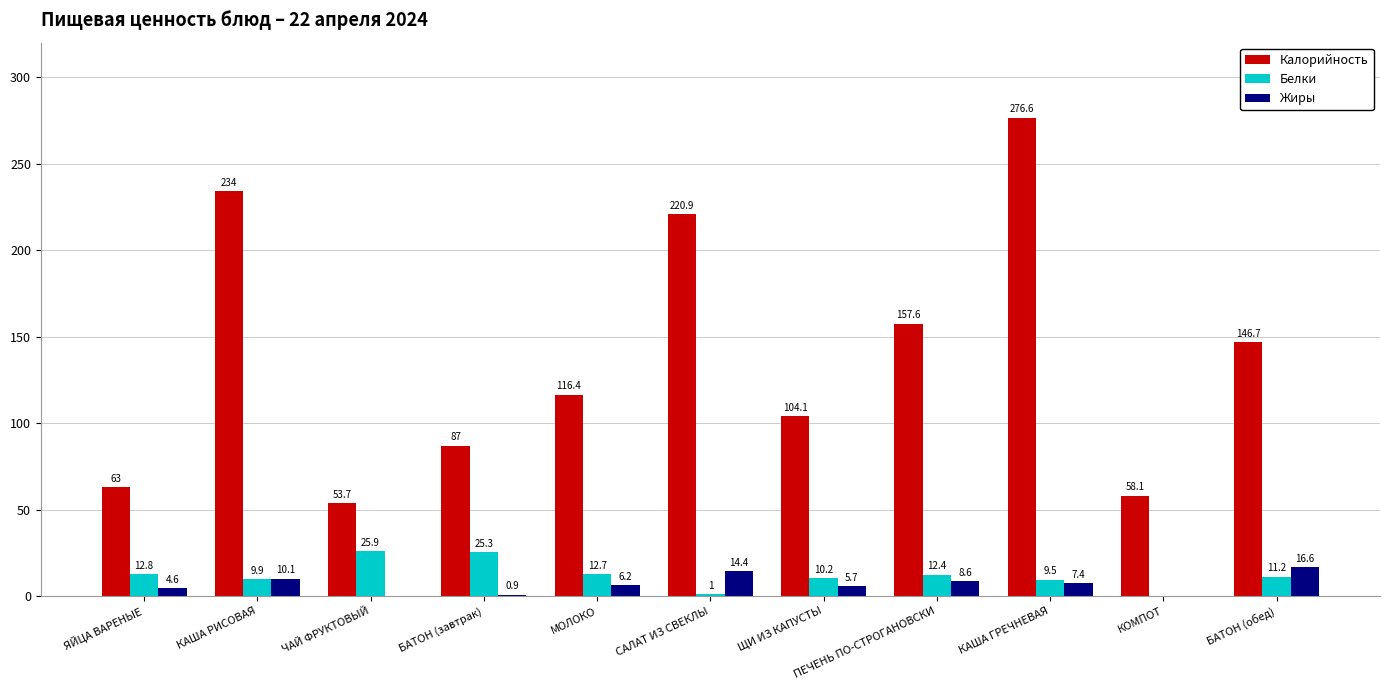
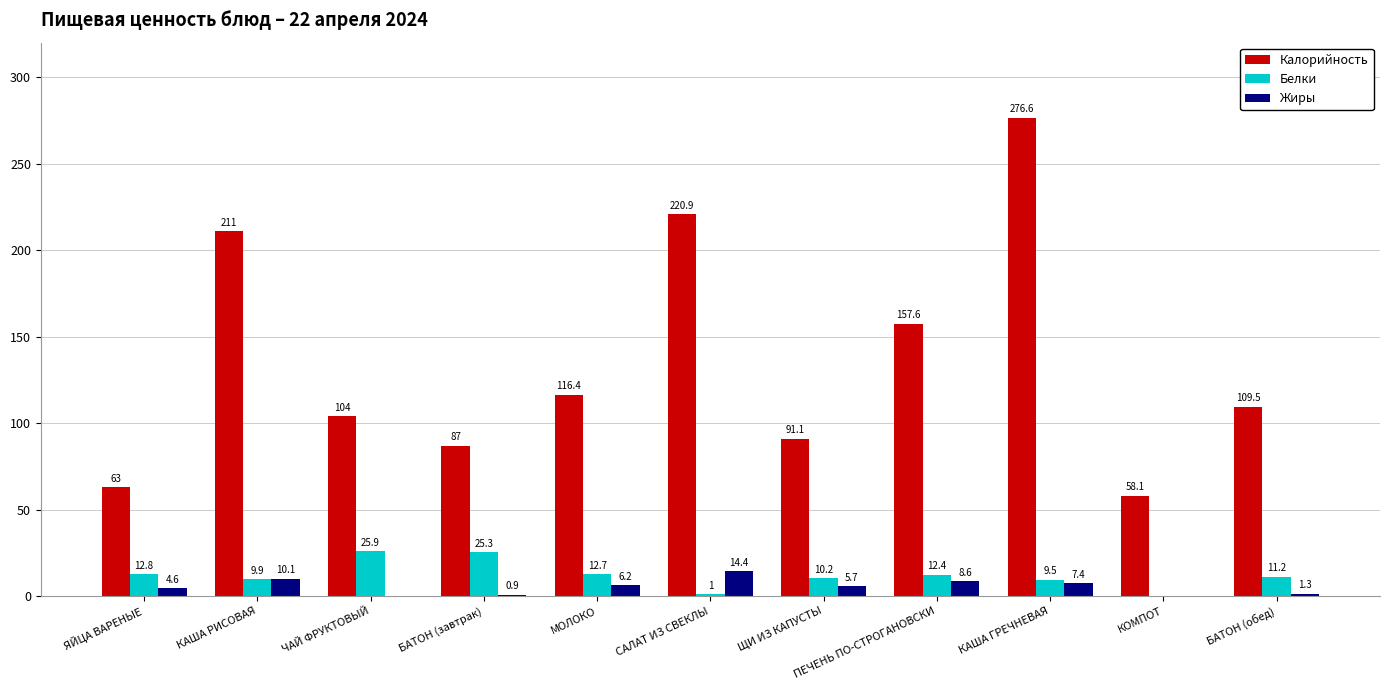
  {
    "Калорийность": {
      "ЯЙЦА ВАРЕНЫЕ": 63,
-     "КАША РИСОВАЯ": 234,
-     "ЧАЙ ФРУКТОВЫЙ": 53.7,
+     "КАША РИСОВАЯ": 211,
+     "ЧАЙ ФРУКТОВЫЙ": 104,
      "БАТОН (завтрак)": 87,
      "МОЛОКО": 116.4,
      "САЛАТ ИЗ СВЕКЛЫ": 220.9,
-     "ЩИ ИЗ КАПУСТЫ": 104.1,
+     "ЩИ ИЗ КАПУСТЫ": 91.1,
      "ПЕЧЕНЬ ПО-СТРОГАНОВСКИ": 157.6,
      "КАША ГРЕЧНЕВАЯ": 276.6,
      "КОМПОТ": 58.1,
-     "БАТОН (обед)": 146.7
+     "БАТОН (обед)": 109.5
    },
    "Белки": {
      "ЯЙЦА ВАРЕНЫЕ": 12.8,
      "КАША РИСОВАЯ": 9.9,
      "ЧАЙ ФРУКТОВЫЙ": 25.9,
      "БАТОН (завтрак)": 25.3,
      "МОЛОКО": 12.7,
      "САЛАТ ИЗ СВЕКЛЫ": 1,
      "ЩИ ИЗ КАПУСТЫ": 10.2,
      "ПЕЧЕНЬ ПО-СТРОГАНОВСКИ": 12.4,
      "КАША ГРЕЧНЕВАЯ": 9.5,
      "БАТОН (обед)": 11.2
    },
    "Жиры": {
      "ЯЙЦА ВАРЕНЫЕ": 4.6,
      "КАША РИСОВАЯ": 10.1,
      "БАТОН (завтрак)": 0.9,
      "МОЛОКО": 6.2,
      "САЛАТ ИЗ СВЕКЛЫ": 14.4,
      "ЩИ ИЗ КАПУСТЫ": 5.7,
      "ПЕЧЕНЬ ПО-СТРОГАНОВСКИ": 8.6,
      "КАША ГРЕЧНЕВАЯ": 7.4,
-     "БАТОН (обед)": 16.6
+     "БАТОН (обед)": 1.3
    }
  }
